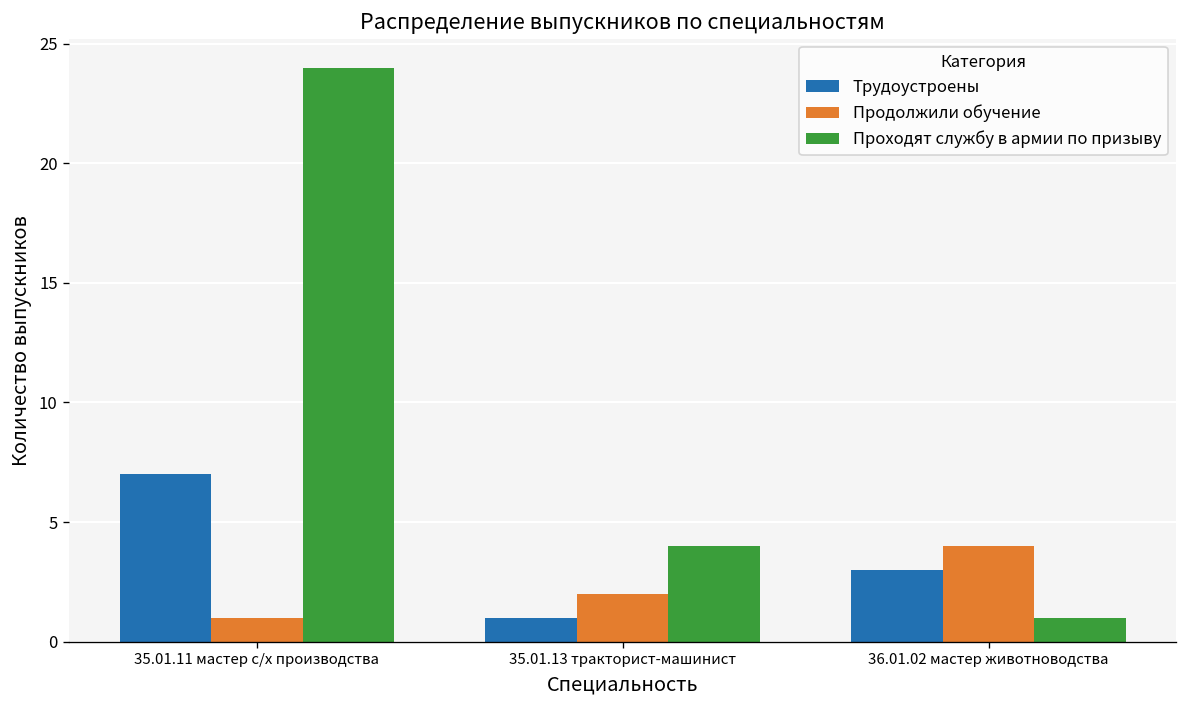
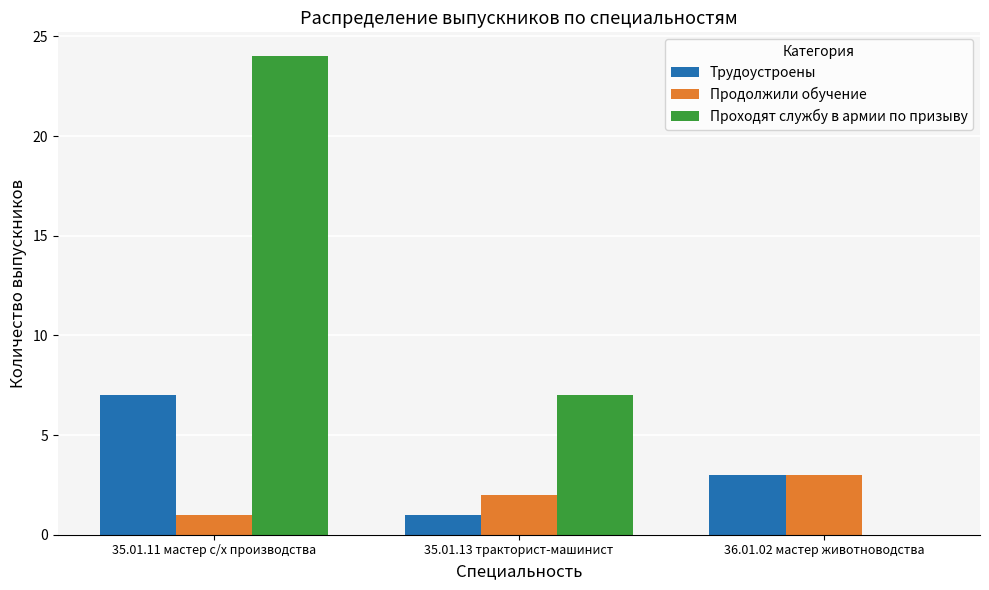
  {
    "Трудоустроены": {
      "35.01.11 мастер с/х производства": 7,
      "35.01.13 тракторист-машинист": 1,
      "36.01.02 мастер животноводства": 3
    },
    "Продолжили обучение": {
      "35.01.11 мастер с/х производства": 1,
      "35.01.13 тракторист-машинист": 2,
-     "36.01.02 мастер животноводства": 4
+     "36.01.02 мастер животноводства": 3
    },
    "Проходят службу в армии по призыву": {
      "35.01.11 мастер с/х производства": 24,
-     "35.01.13 тракторист-машинист": 4,
-     "36.01.02 мастер животноводства": 1
+     "35.01.13 тракторист-машинист": 7,
+     "36.01.02 мастер животноводства": 0
    }
  }
